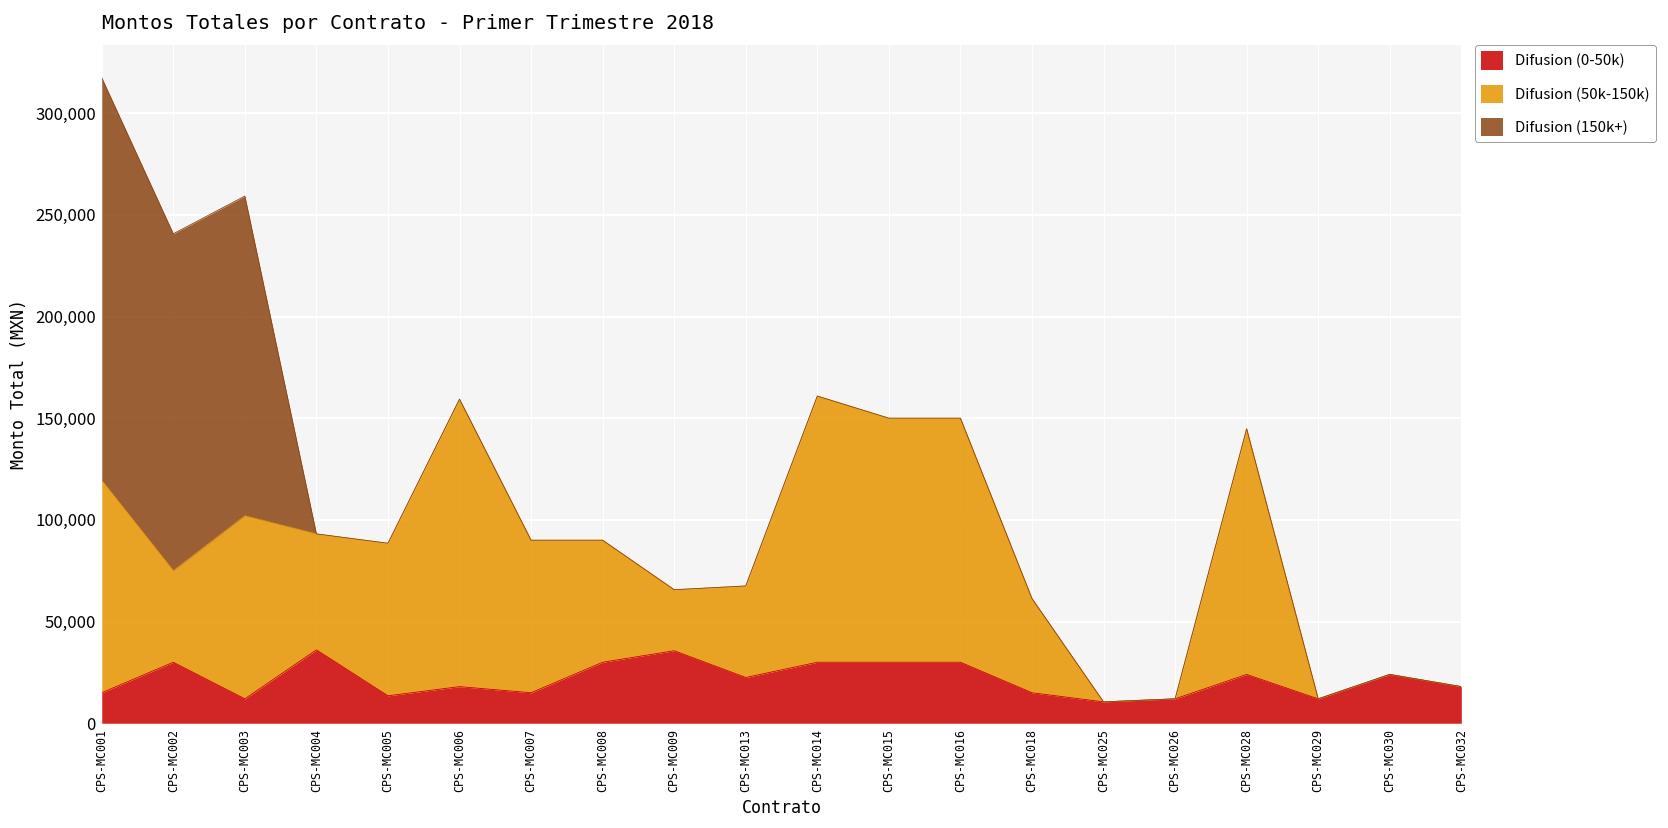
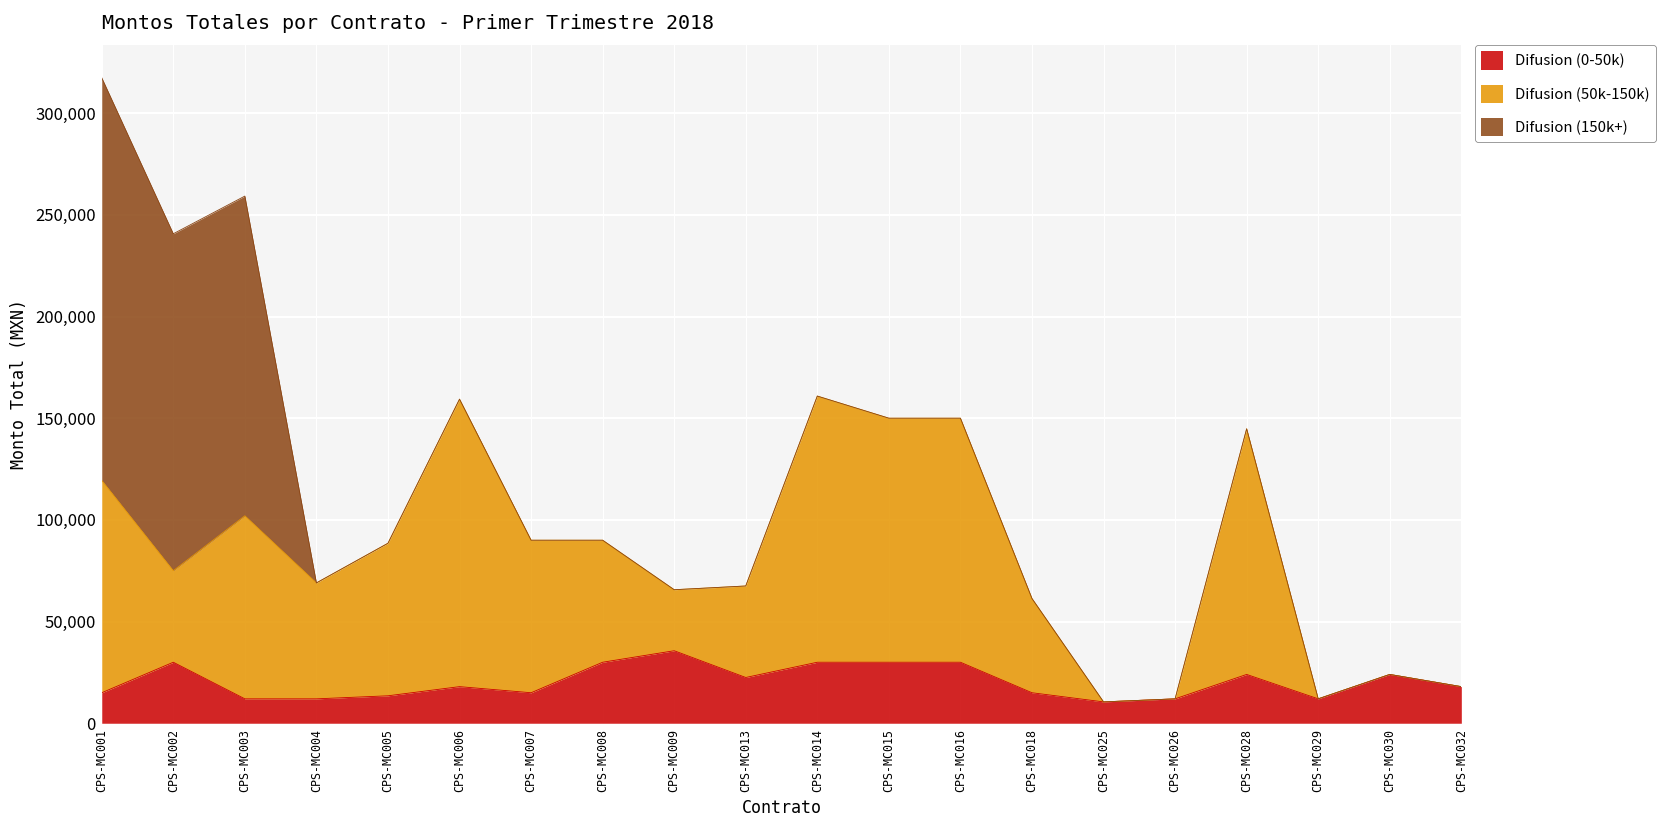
  {
    "Difusion (0-50k)": {
      "CPS-MC001": "15,000",
      "CPS-MC002": "30,000",
      "CPS-MC003": "12,000",
-     "CPS-MC004": "36,000",
+     "CPS-MC004": "12,000",
      "CPS-MC005": "14,000",
      "CPS-MC006": "18,000",
      "CPS-MC007": "15,000",
      "CPS-MC008": "30,000",
      "CPS-MC009": "36,000",
      "CPS-MC013": "23,000",
      "CPS-MC014": "30,000",
      "CPS-MC015": "30,000",
      "CPS-MC016": "30,000",
      "CPS-MC018": "15,000",
      "CPS-MC028": "24,000"
    },
    "Difusion (50k-150k)": {
      "CPS-MC001": "104,000",
      "CPS-MC002": "45,000",
      "CPS-MC003": "90,000"
    },
    "Difusion (150k+)": {
      "CPS-MC001": "198,000",
      "CPS-MC002": "166,000",
      "CPS-MC003": "157,000"
    }
  }
